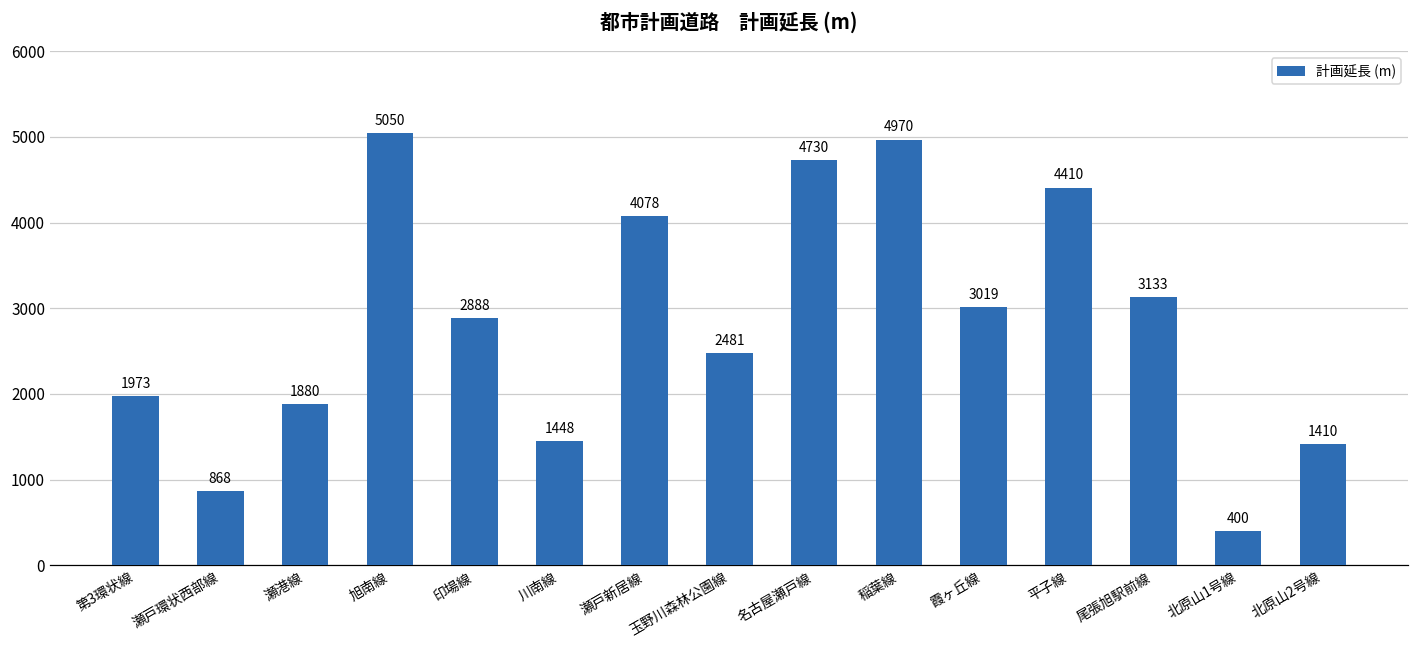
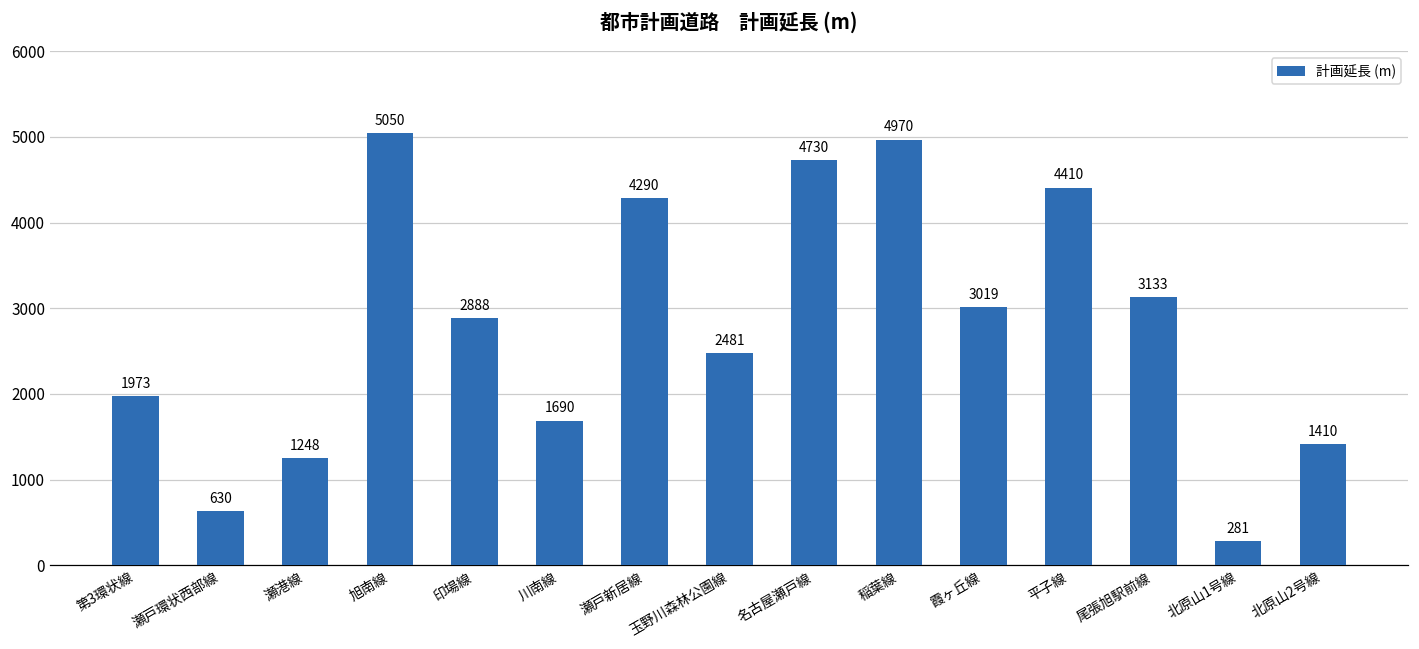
  {
    "第3環状線": 1973,
-   "瀬戸環状西部線": 868,
-   "瀬港線": 1880,
+   "瀬戸環状西部線": 630,
+   "瀬港線": 1248,
    "旭南線": 5050,
    "印場線": 2888,
-   "川南線": 1448,
-   "瀬戸新居線": 4078,
+   "川南線": 1690,
+   "瀬戸新居線": 4290,
    "玉野川森林公園線": 2481,
    "名古屋瀬戸線": 4730,
    "稲葉線": 4970,
    "霞ヶ丘線": 3019,
    "平子線": 4410,
    "尾張旭駅前線": 3133,
-   "北原山1号線": 400,
+   "北原山1号線": 281,
    "北原山2号線": 1410
  }
